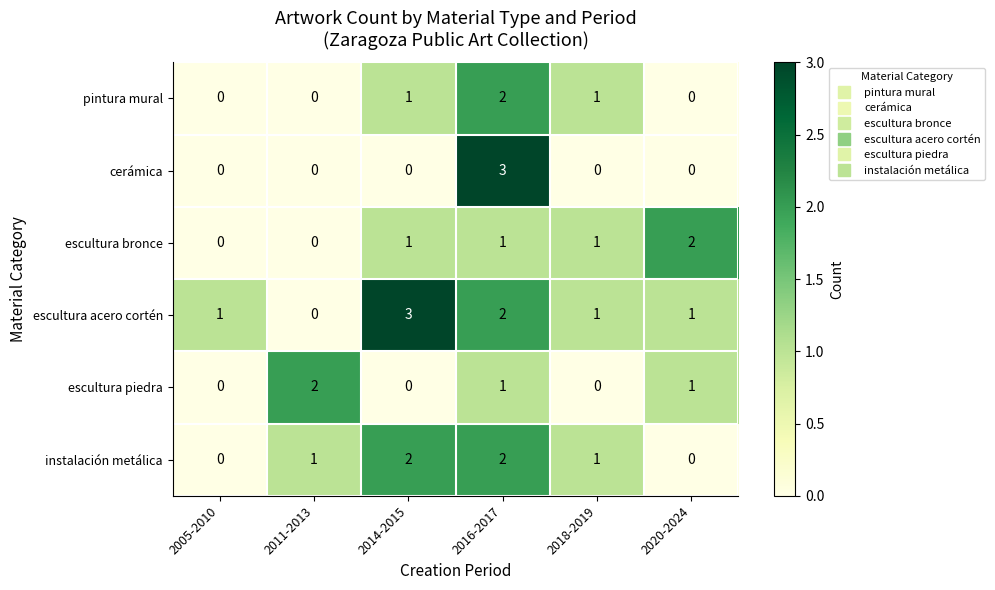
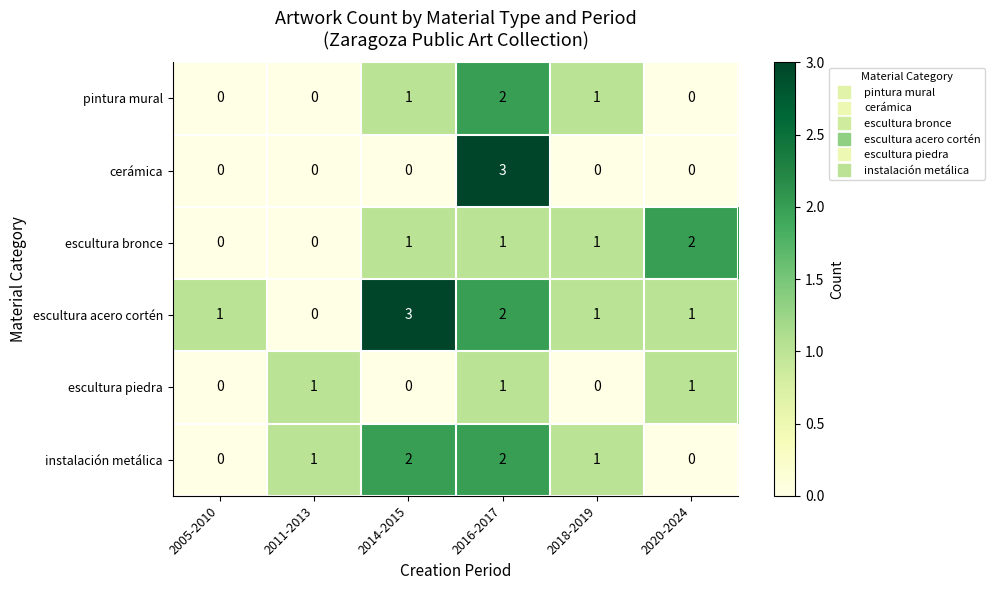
  {
    "pintura mural": {
      "2005-2010": 0,
      "2011-2013": 0,
      "2014-2015": 1,
      "2016-2017": 2,
      "2018-2019": 1,
      "2020-2024": 0
    },
    "cerámica": {
      "2005-2010": 0,
      "2011-2013": 0,
      "2014-2015": 0,
      "2016-2017": 3,
      "2018-2019": 0,
      "2020-2024": 0
    },
    "escultura bronce": {
      "2005-2010": 0,
      "2011-2013": 0,
      "2014-2015": 1,
      "2016-2017": 1,
      "2018-2019": 1,
      "2020-2024": 2
    },
    "escultura acero cortén": {
      "2005-2010": 1,
      "2011-2013": 0,
      "2014-2015": 3,
      "2016-2017": 2,
      "2018-2019": 1,
      "2020-2024": 1
    },
    "escultura piedra": {
      "2005-2010": 0,
-     "2011-2013": 2,
+     "2011-2013": 1,
      "2014-2015": 0,
      "2016-2017": 1,
      "2018-2019": 0,
      "2020-2024": 1
    },
    "instalación metálica": {
      "2005-2010": 0,
      "2011-2013": 1,
      "2014-2015": 2,
      "2016-2017": 2,
      "2018-2019": 1,
      "2020-2024": 0
    }
  }
